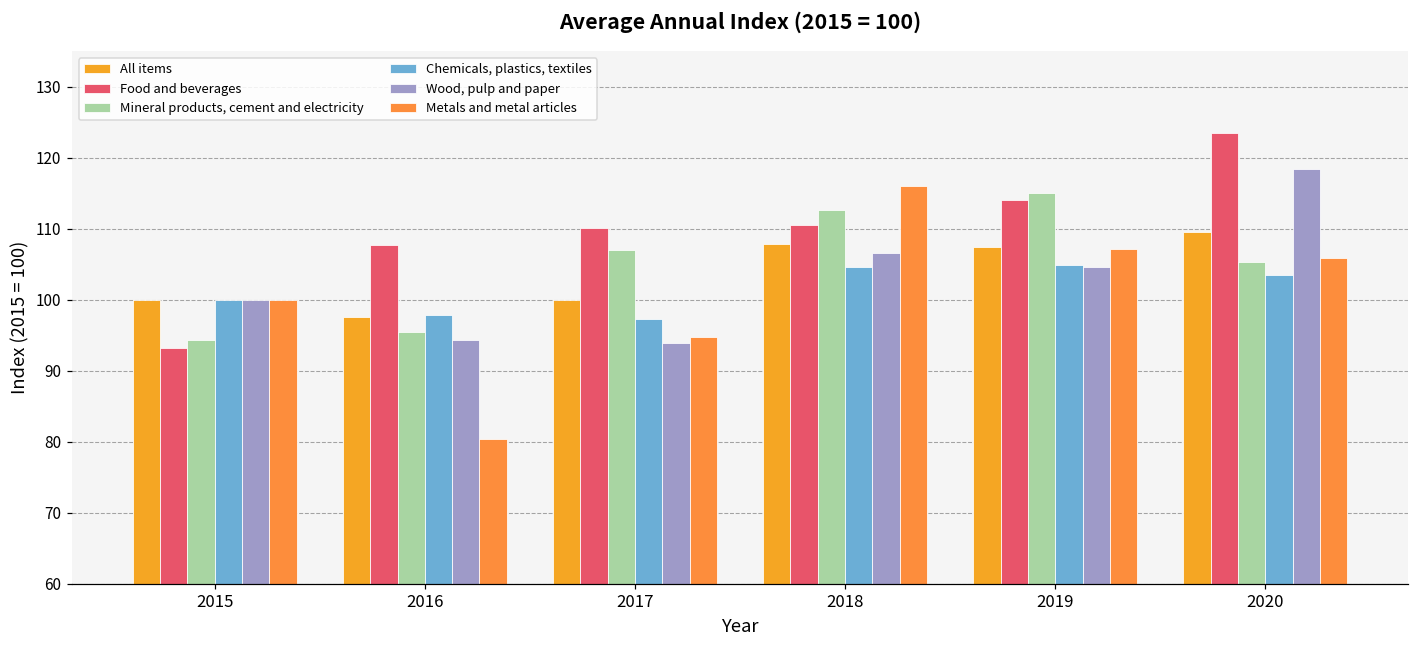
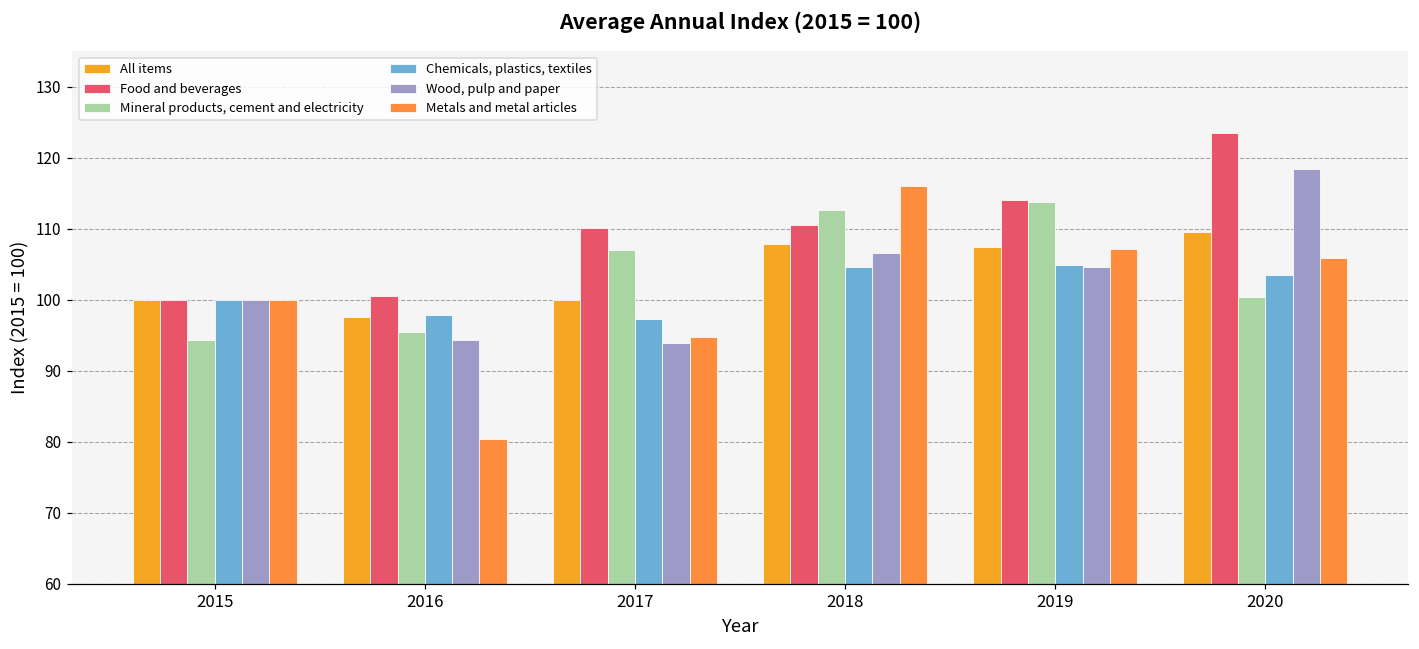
  {
    "Food and beverages": {
-     "2015": 93,
-     "2016": 108,
+     "2015": 100,
+     "2016": 101,
      "2017": 110,
      "2018": 110,
      "2019": 114,
      "2020": 123
    },
    "Mineral products, cement and electricity": {
      "2015": 94,
      "2016": 95,
      "2017": 107,
      "2018": 113,
-     "2019": 115,
-     "2020": 105
+     "2019": 114,
+     "2020": 100
    }
  }
